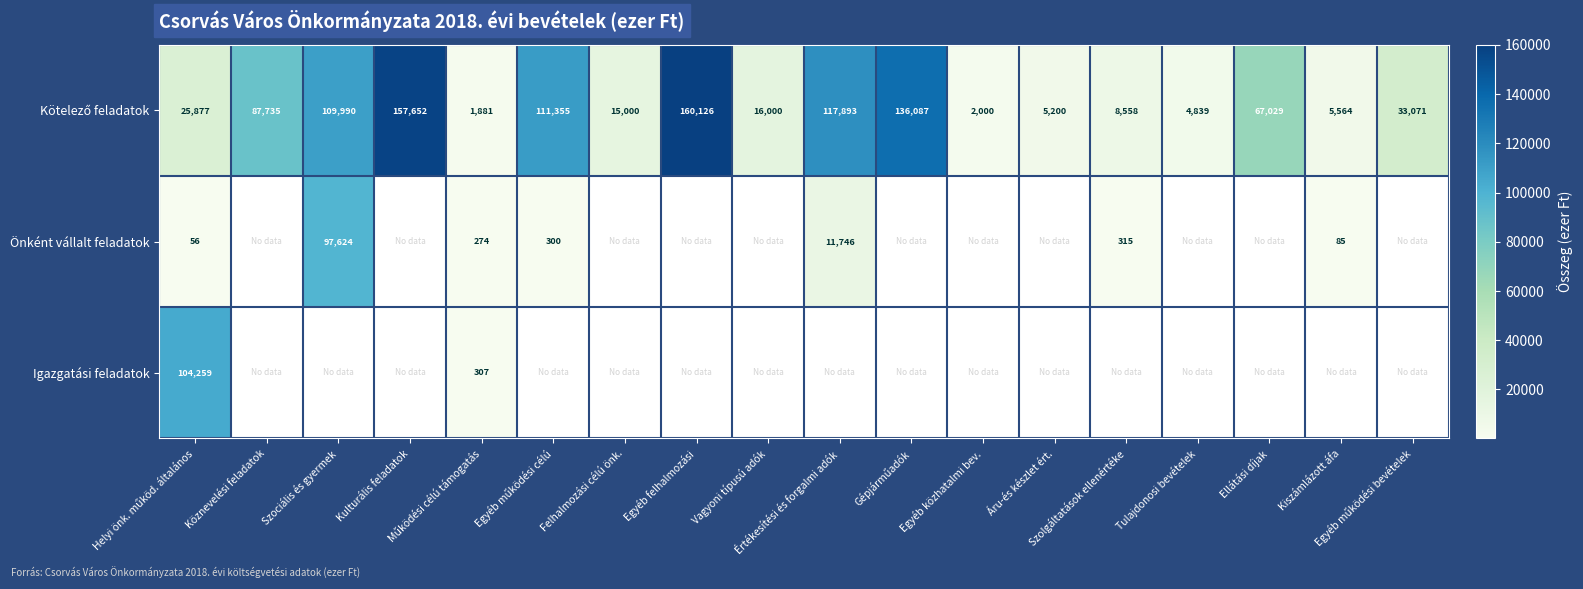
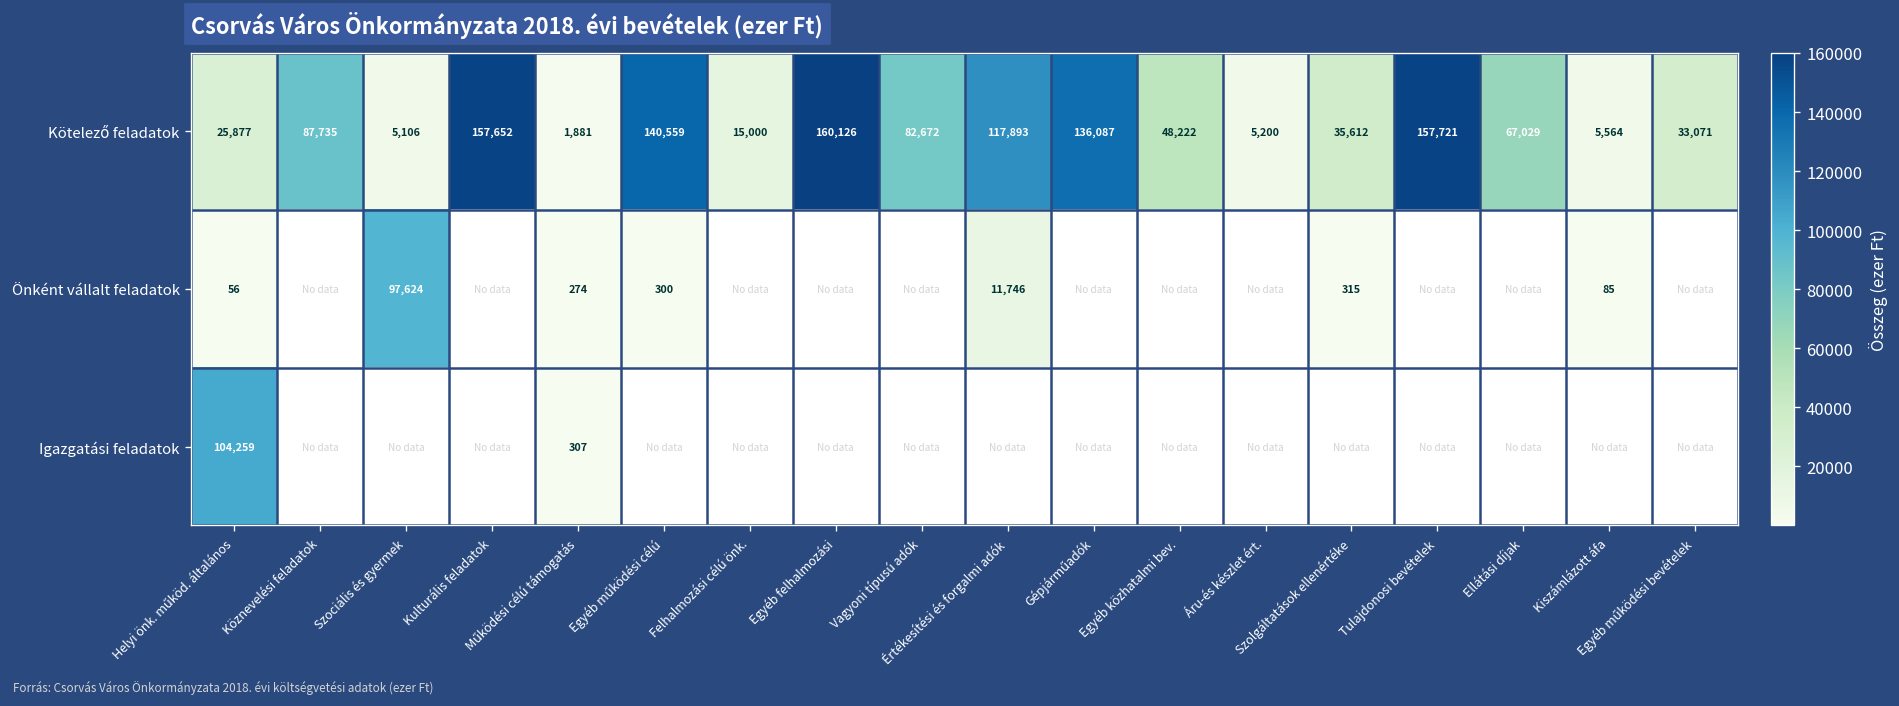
  {
    "Kötelező feladatok": {
      "Helyi önk. működ. általános": "25,877",
      "Köznevelési feladatok": "87,735",
-     "Szociális és gyermek": "109,990",
+     "Szociális és gyermek": "5,106",
      "Kulturális feladatok": "157,652",
      "Működési célú támogatás": "1,881",
-     "Egyéb működési célú": "111,355",
+     "Egyéb működési célú": "140,559",
      "Felhalmozási célú önk.": "15,000",
      "Egyéb felhalmozási": "160,126",
-     "Vagyoni típusú adók": "16,000",
+     "Vagyoni típusú adók": "82,672",
      "Értékesítési és forgalmi adók": "117,893",
      "Gépjárműadók": "136,087",
-     "Egyéb közhatalmi bev.": "2,000",
+     "Egyéb közhatalmi bev.": "48,222",
      "Áru-és készlet ért.": "5,200",
-     "Szolgáltatások ellenértéke": "8,558",
-     "Tulajdonosi bevételek": "4,839",
+     "Szolgáltatások ellenértéke": "35,612",
+     "Tulajdonosi bevételek": "157,721",
      "Ellátási díjak": "67,029",
      "Kiszámlázott áfa": "5,564",
      "Egyéb működési bevételek": "33,071"
    },
    "Önként vállalt feladatok": {
      "Helyi önk. működ. általános": "56",
      "Szociális és gyermek": "97,624",
      "Működési célú támogatás": "274",
      "Egyéb működési célú": "300",
      "Értékesítési és forgalmi adók": "11,746",
      "Szolgáltatások ellenértéke": "315",
      "Kiszámlázott áfa": "85"
    },
    "Igazgatási feladatok": {
      "Helyi önk. működ. általános": "104,259",
      "Működési célú támogatás": "307"
    }
  }
